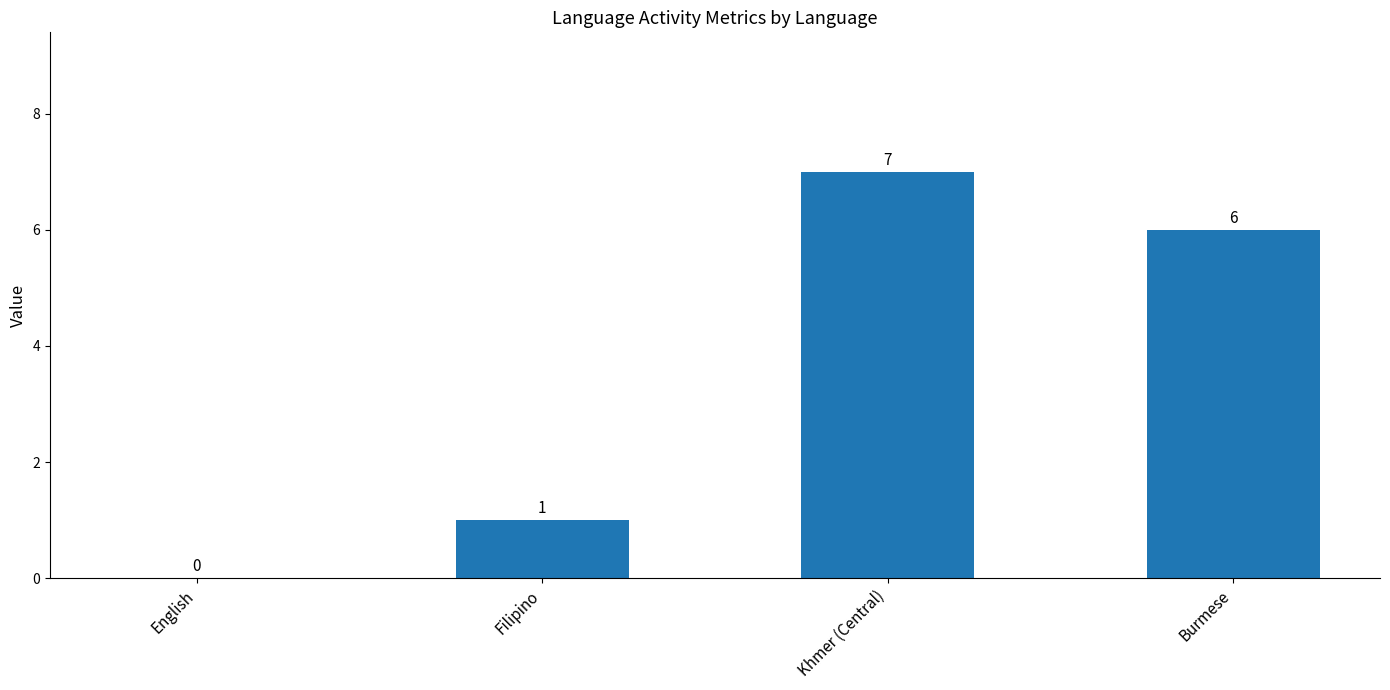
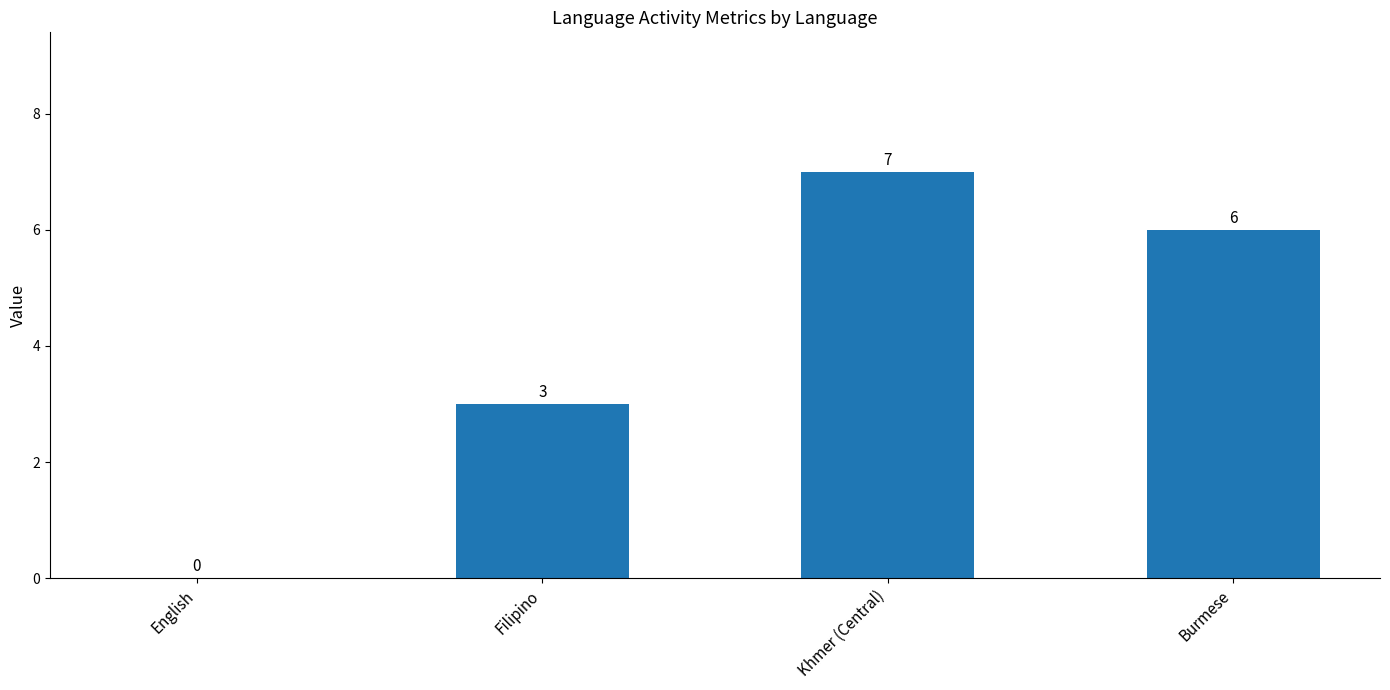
  {
    "English": 0,
-   "Filipino": 1,
+   "Filipino": 3,
    "Khmer (Central)": 7,
    "Burmese": 6
  }
